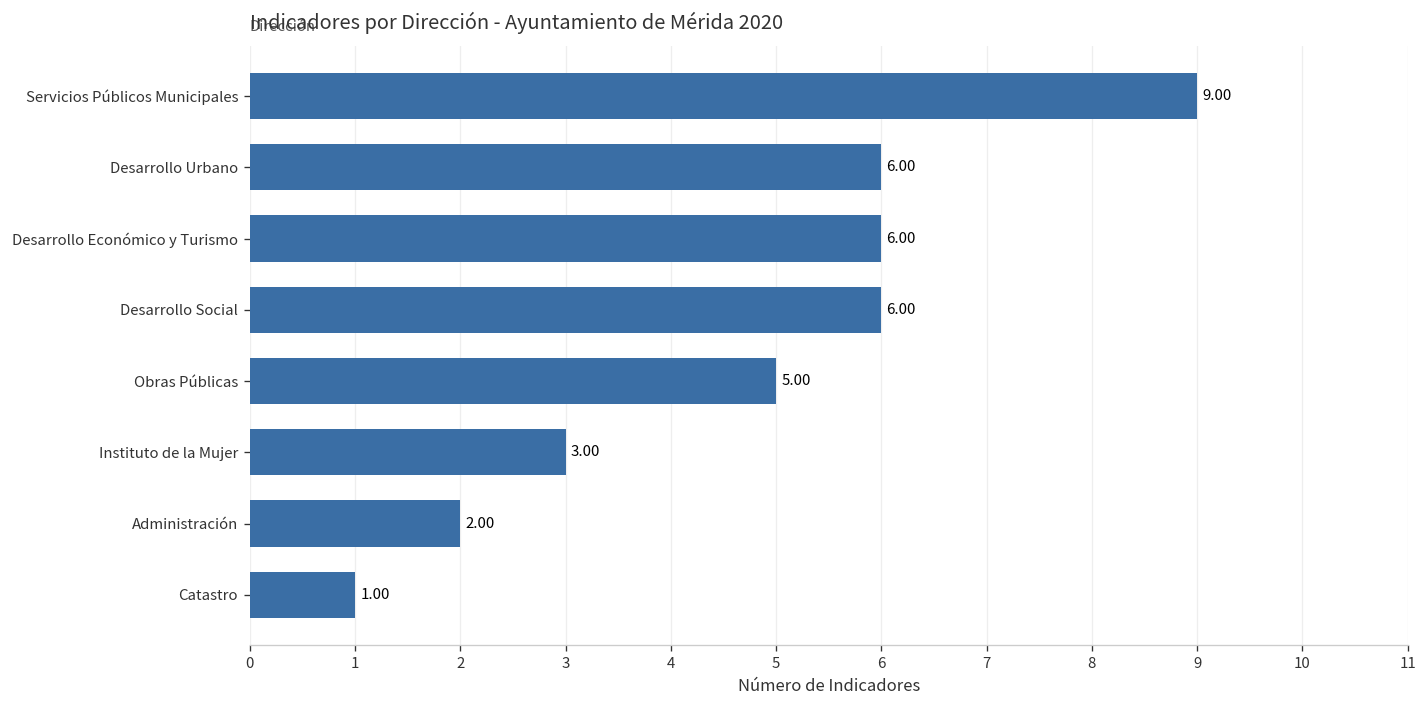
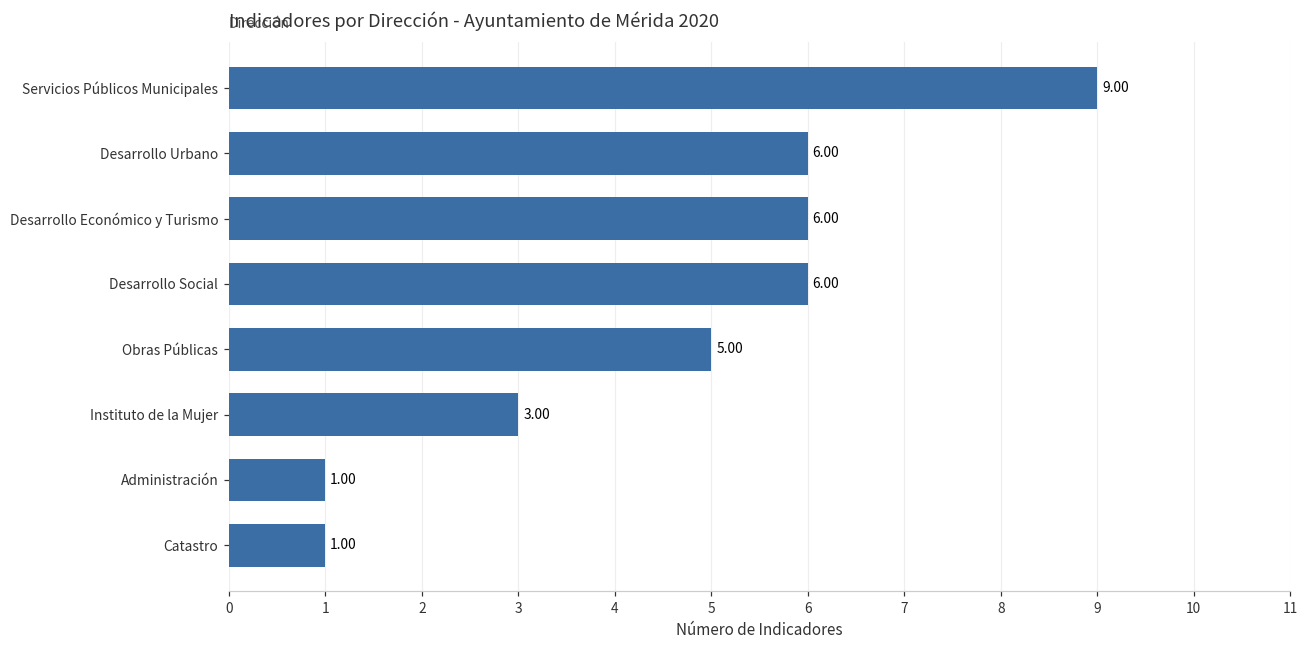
  {
    "Servicios Públicos Municipales": 9.00,
    "Desarrollo Urbano": 6.00,
    "Desarrollo Económico y Turismo": 6.00,
    "Desarrollo Social": 6.00,
    "Obras Públicas": 5.00,
    "Instituto de la Mujer": 3.00,
-   "Administración": 2.00,
+   "Administración": 1.00,
    "Catastro": 1.00
  }
